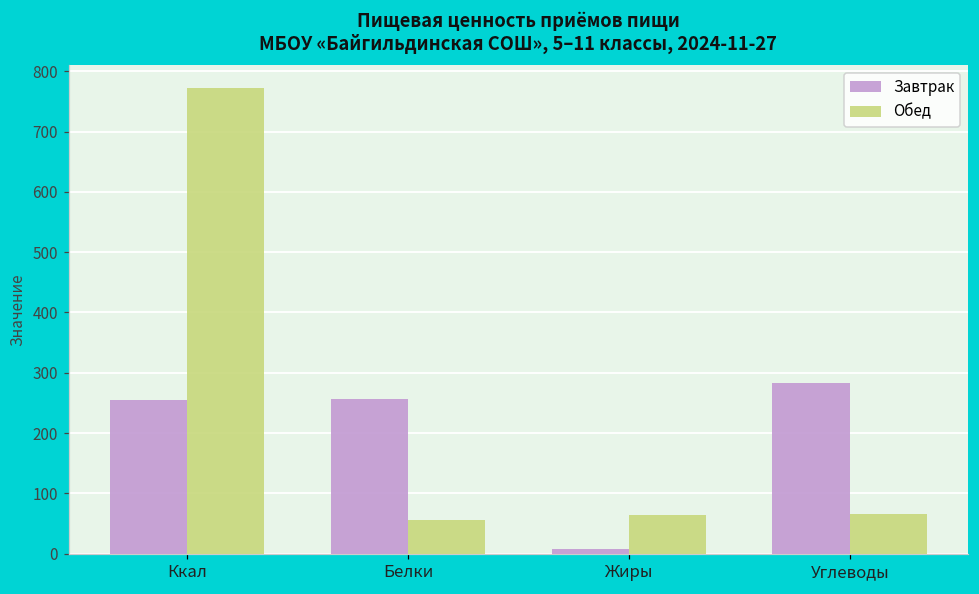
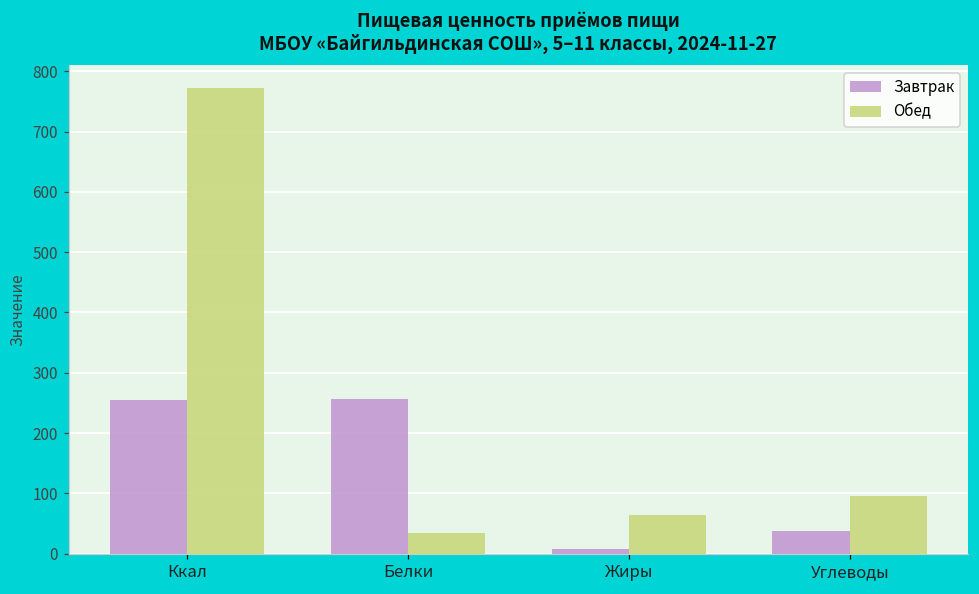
  {
    "Завтрак": {
      "Ккал": 260,
      "Белки": 260,
      "Жиры": 10,
-     "Углеводы": 280
+     "Углеводы": 40
    },
    "Обед": {
      "Ккал": 770,
-     "Белки": 60,
+     "Белки": 30,
      "Жиры": 60,
-     "Углеводы": 70
+     "Углеводы": 100
    }
  }
